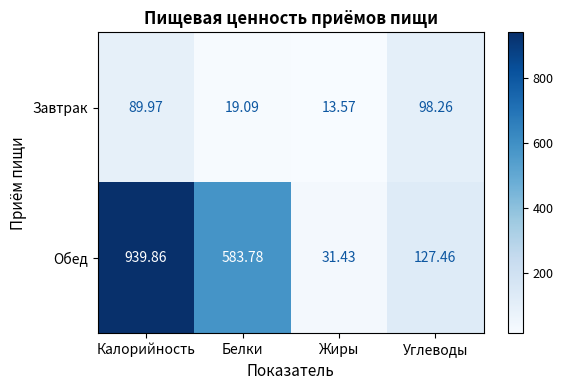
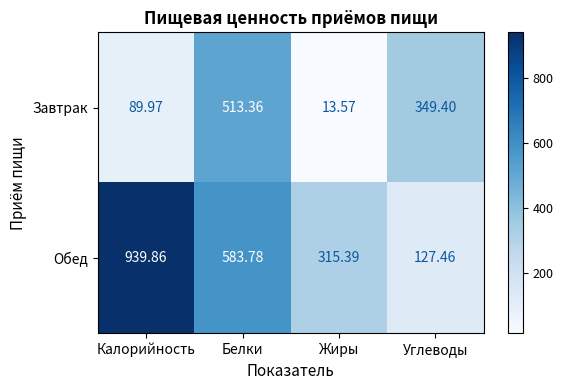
  {
    "Завтрак": {
      "Калорийность": 89.97,
-     "Белки": 19.09,
+     "Белки": 513.36,
      "Жиры": 13.57,
-     "Углеводы": 98.26
+     "Углеводы": 349.40
    },
    "Обед": {
      "Калорийность": 939.86,
      "Белки": 583.78,
-     "Жиры": 31.43,
+     "Жиры": 315.39,
      "Углеводы": 127.46
    }
  }
